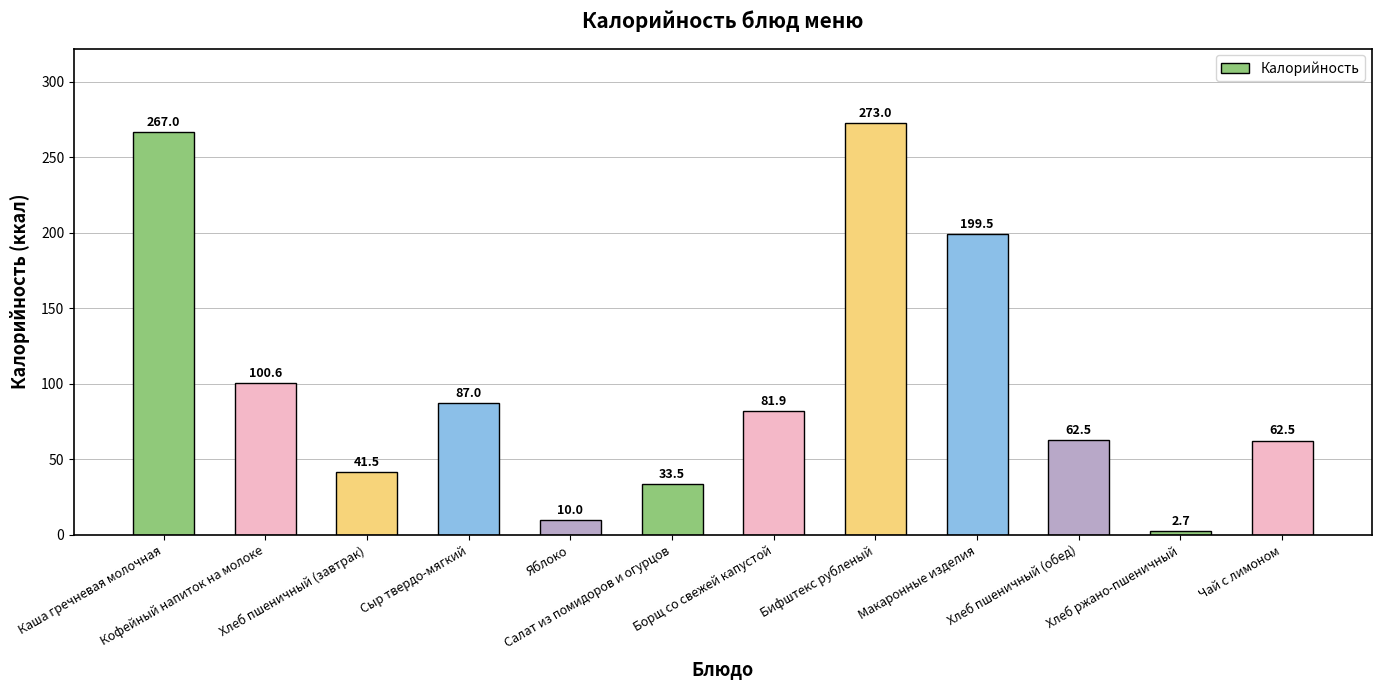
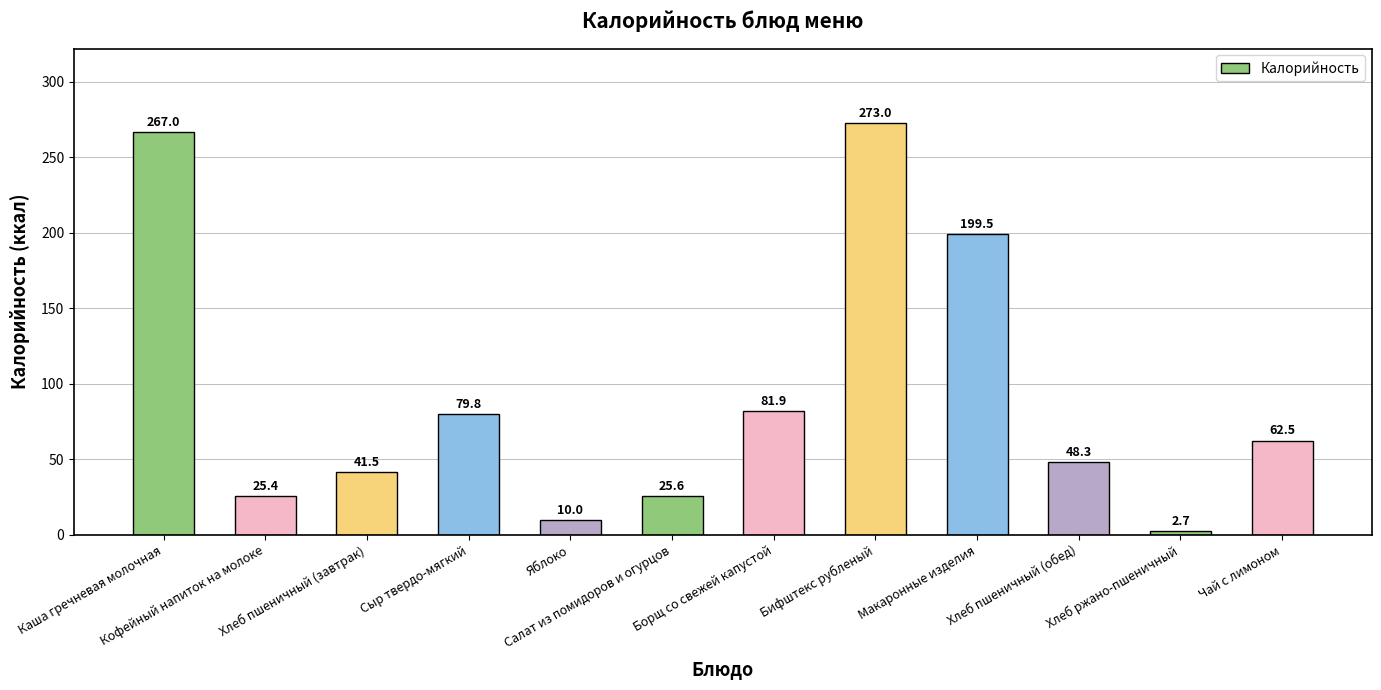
  {
    "Каша гречневая молочная": 267.0,
-   "Кофейный напиток на молоке": 100.6,
+   "Кофейный напиток на молоке": 25.4,
    "Хлеб пшеничный (завтрак)": 41.5,
-   "Сыр твердо-мягкий": 87.0,
+   "Сыр твердо-мягкий": 79.8,
    "Яблоко": 10.0,
-   "Салат из помидоров и огурцов": 33.5,
+   "Салат из помидоров и огурцов": 25.6,
    "Борщ со свежей капустой": 81.9,
    "Бифштекс рубленый": 273.0,
    "Макаронные изделия": 199.5,
-   "Хлеб пшеничный (обед)": 62.5,
+   "Хлеб пшеничный (обед)": 48.3,
    "Хлеб ржано-пшеничный": 2.7,
    "Чай с лимоном": 62.5
  }
